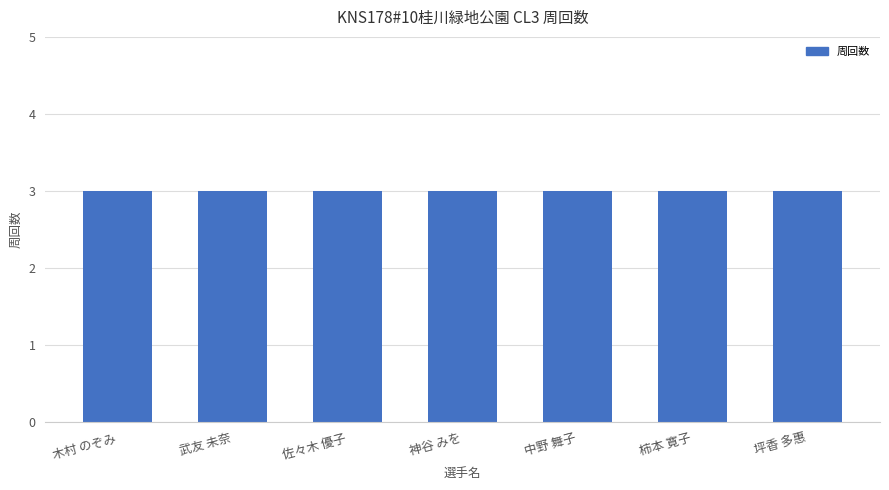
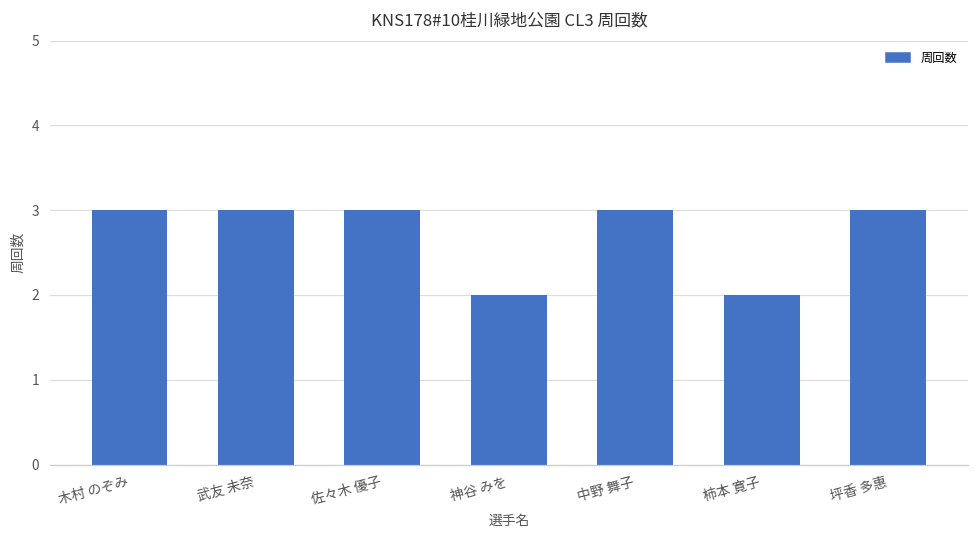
  {
    "木村 のぞみ": 3,
    "武友 未奈": 3,
    "佐々木 優子": 3,
-   "神谷 みを": 3,
+   "神谷 みを": 2,
    "中野 舞子": 3,
-   "柿本 寛子": 3,
+   "柿本 寛子": 2,
    "坪香 多惠": 3
  }
